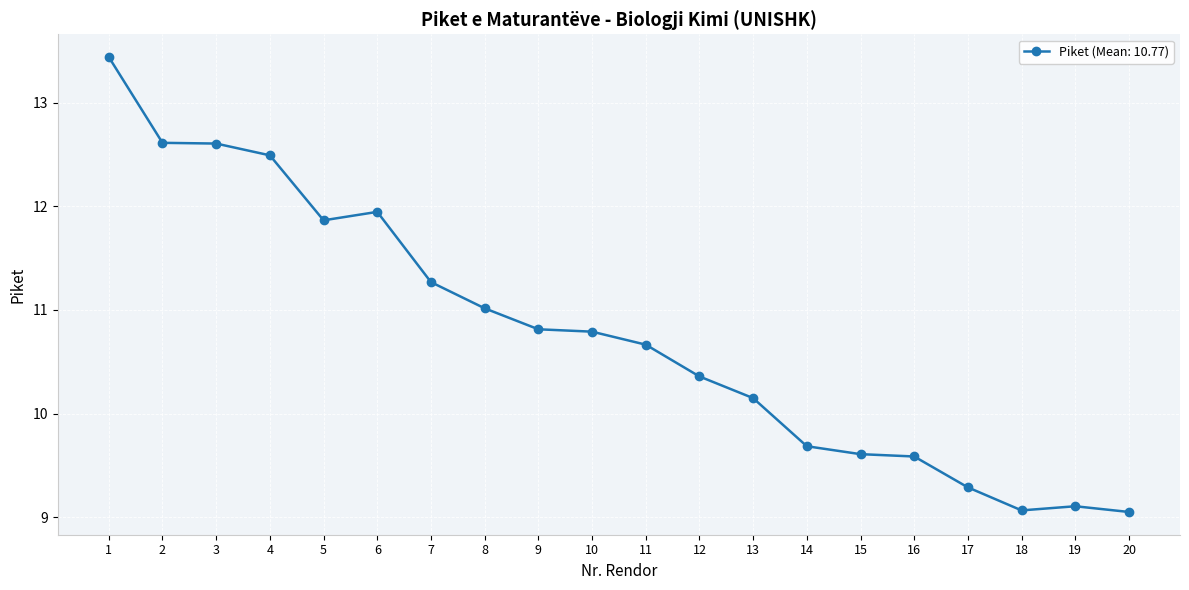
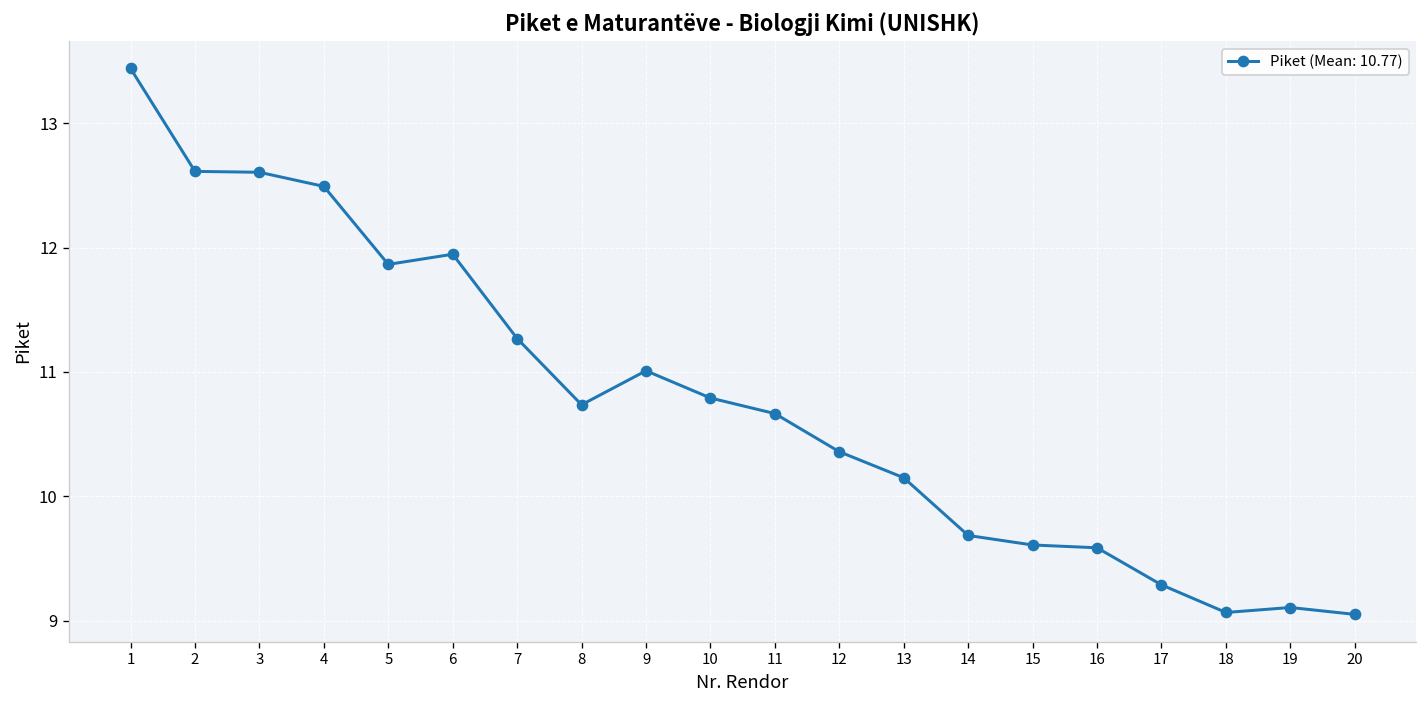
  {
    "1": 13.44,
    "2": 12.61,
    "3": 12.61,
    "4": 12.49,
    "5": 11.87,
    "6": 11.95,
    "7": 11.27,
-   "8": 11.02,
-   "9": 10.81,
+   "8": 10.74,
+   "9": 11.01,
    "10": 10.79,
    "11": 10.67,
    "12": 10.36,
    "13": 10.15,
    "14": 9.69,
    "15": 9.61,
    "16": 9.59,
    "17": 9.29,
    "18": 9.07,
    "19": 9.11,
    "20": 9.05
  }
